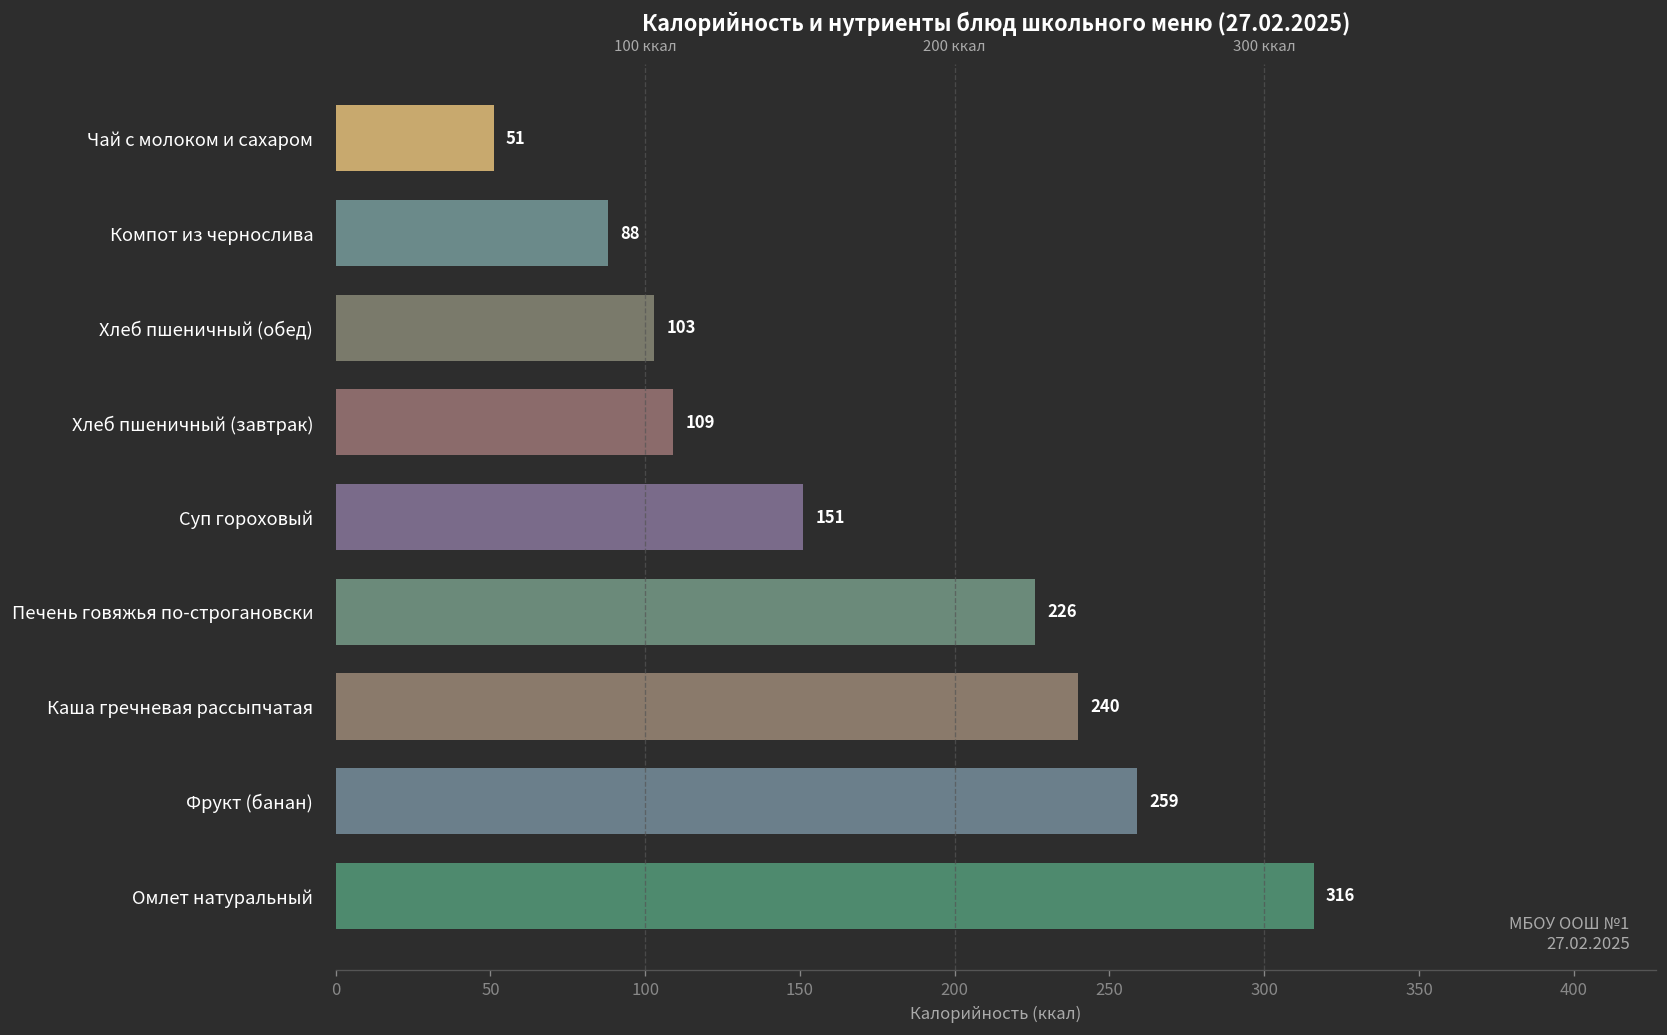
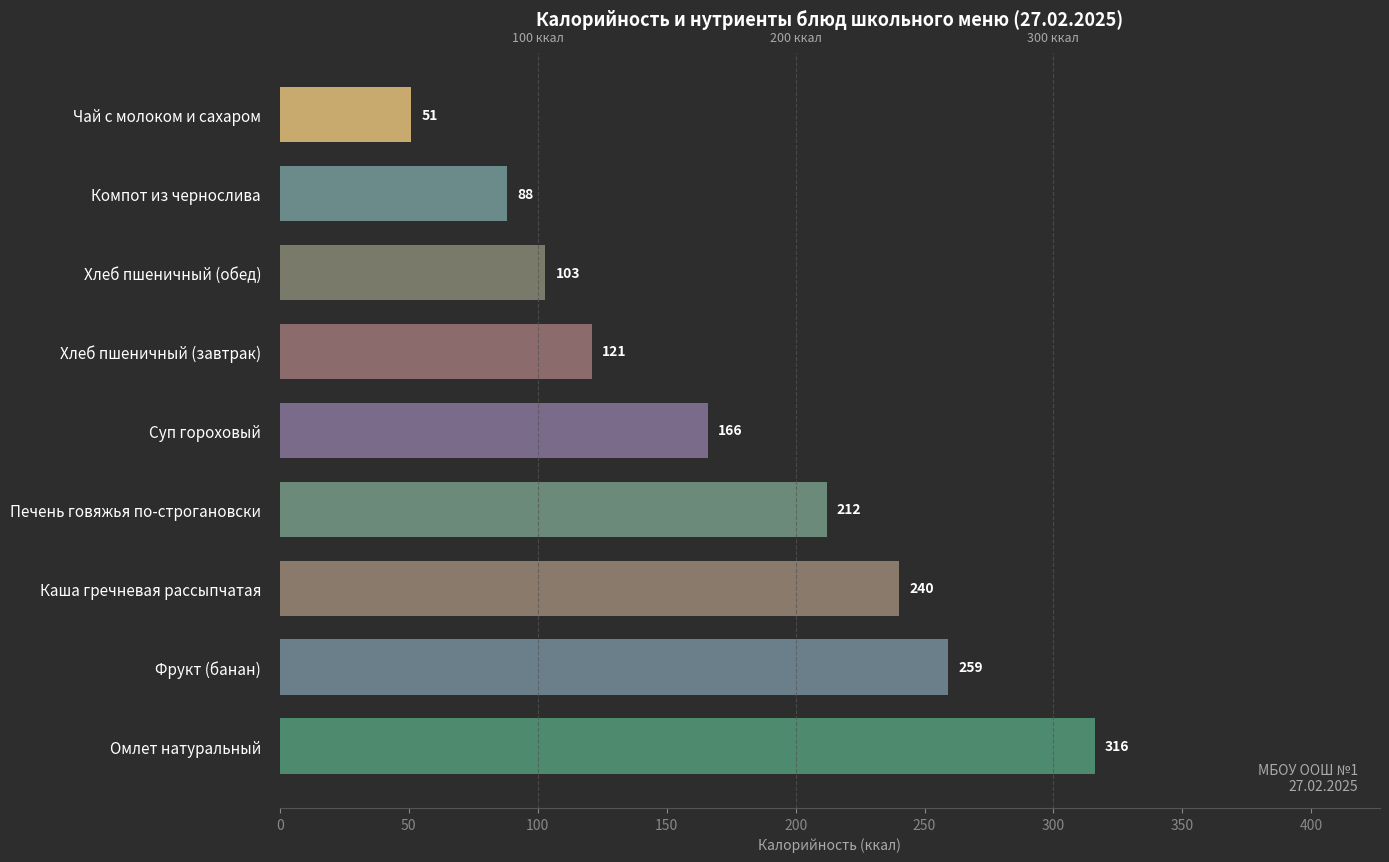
  {
    "Чай с молоком и сахаром": 51,
    "Компот из чернослива": 88,
    "Хлеб пшеничный (обед)": 103,
-   "Хлеб пшеничный (завтрак)": 109,
-   "Суп гороховый": 151,
-   "Печень говяжья по-строгановски": 226,
+   "Хлеб пшеничный (завтрак)": 121,
+   "Суп гороховый": 166,
+   "Печень говяжья по-строгановски": 212,
    "Каша гречневая рассыпчатая": 240,
    "Фрукт (банан)": 259,
    "Омлет натуральный": 316
  }
